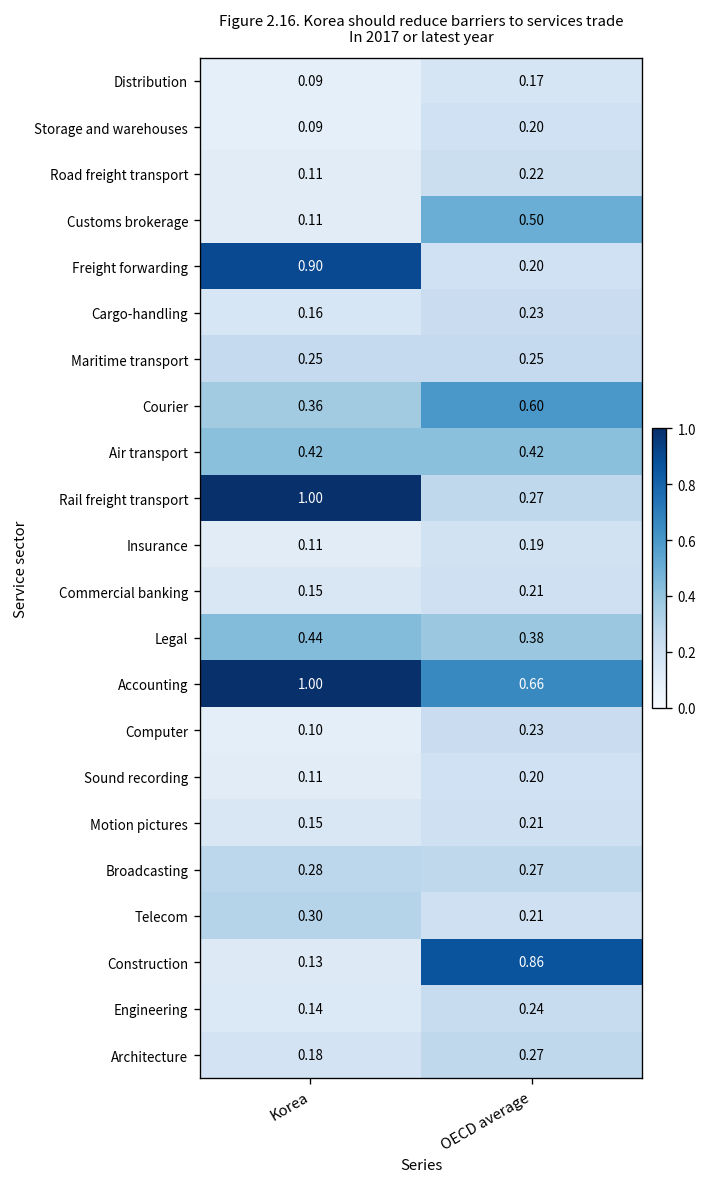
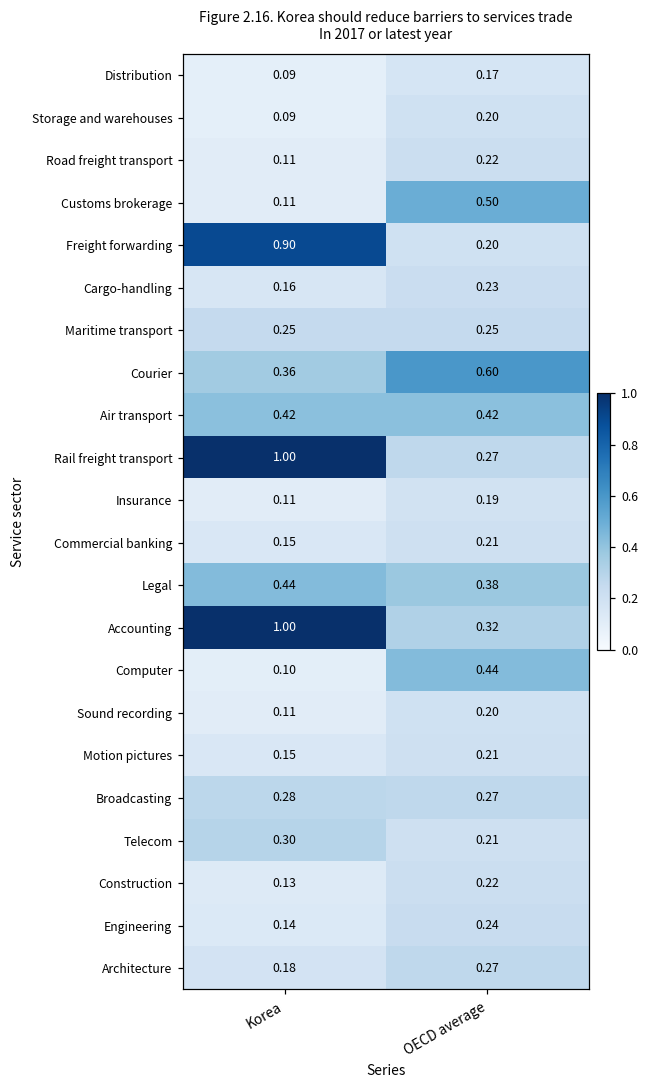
  {
    "Distribution": {
      "Korea": 0.09,
      "OECD average": 0.17
    },
    "Storage and warehouses": {
      "Korea": 0.09,
      "OECD average": 0.20
    },
    "Road freight transport": {
      "Korea": 0.11,
      "OECD average": 0.22
    },
    "Customs brokerage": {
      "Korea": 0.11,
      "OECD average": 0.50
    },
    "Freight forwarding": {
      "Korea": 0.90,
      "OECD average": 0.20
    },
    "Cargo-handling": {
      "Korea": 0.16,
      "OECD average": 0.23
    },
    "Maritime transport": {
      "Korea": 0.25,
      "OECD average": 0.25
    },
    "Courier": {
      "Korea": 0.36,
      "OECD average": 0.60
    },
    "Air transport": {
      "Korea": 0.42,
      "OECD average": 0.42
    },
    "Rail freight transport": {
      "Korea": 1.00,
      "OECD average": 0.27
    },
    "Insurance": {
      "Korea": 0.11,
      "OECD average": 0.19
    },
    "Commercial banking": {
      "Korea": 0.15,
      "OECD average": 0.21
    },
    "Legal": {
      "Korea": 0.44,
      "OECD average": 0.38
    },
    "Accounting": {
      "Korea": 1.00,
-     "OECD average": 0.66
+     "OECD average": 0.32
    },
    "Computer": {
      "Korea": 0.10,
-     "OECD average": 0.23
+     "OECD average": 0.44
    },
    "Sound recording": {
      "Korea": 0.11,
      "OECD average": 0.20
    },
    "Motion pictures": {
      "Korea": 0.15,
      "OECD average": 0.21
    },
    "Broadcasting": {
      "Korea": 0.28,
      "OECD average": 0.27
    },
    "Telecom": {
      "Korea": 0.30,
      "OECD average": 0.21
    },
    "Construction": {
      "Korea": 0.13,
-     "OECD average": 0.86
+     "OECD average": 0.22
    },
    "Engineering": {
      "Korea": 0.14,
      "OECD average": 0.24
    },
    "Architecture": {
      "Korea": 0.18,
      "OECD average": 0.27
    }
  }
